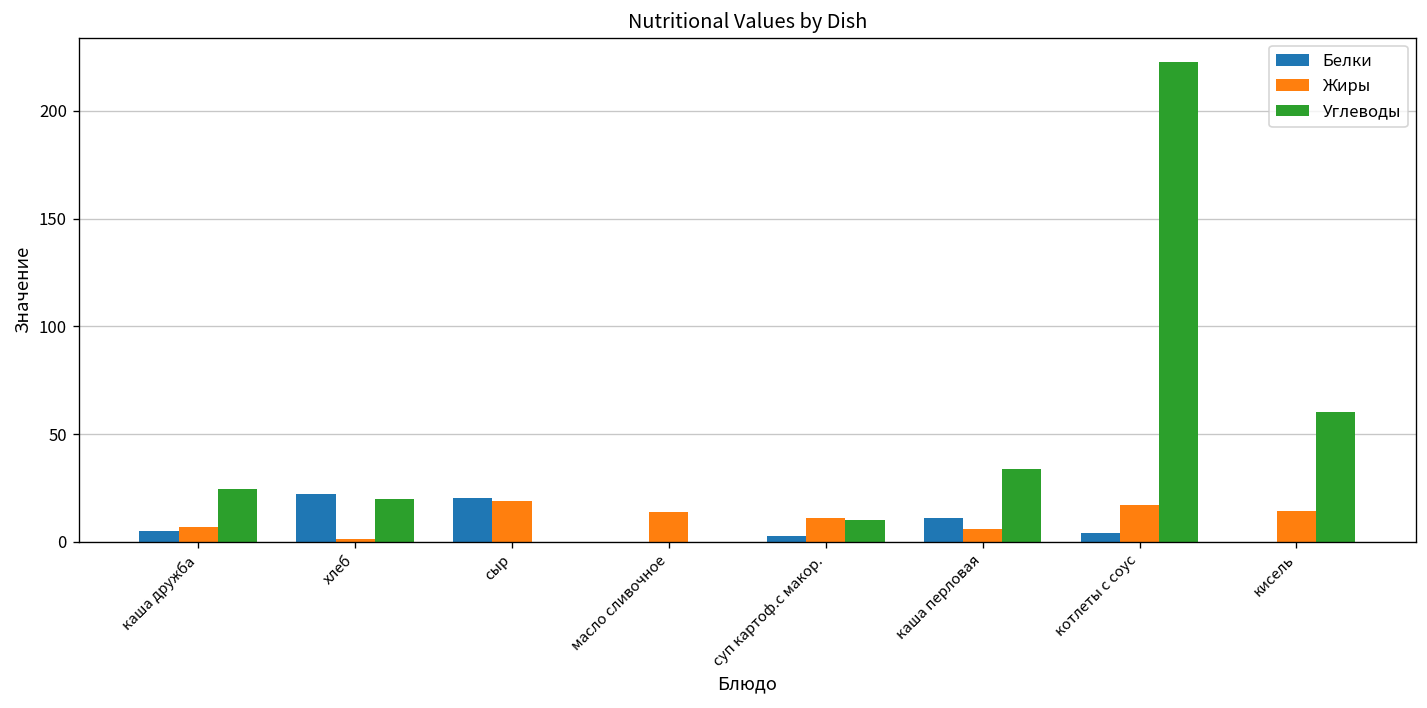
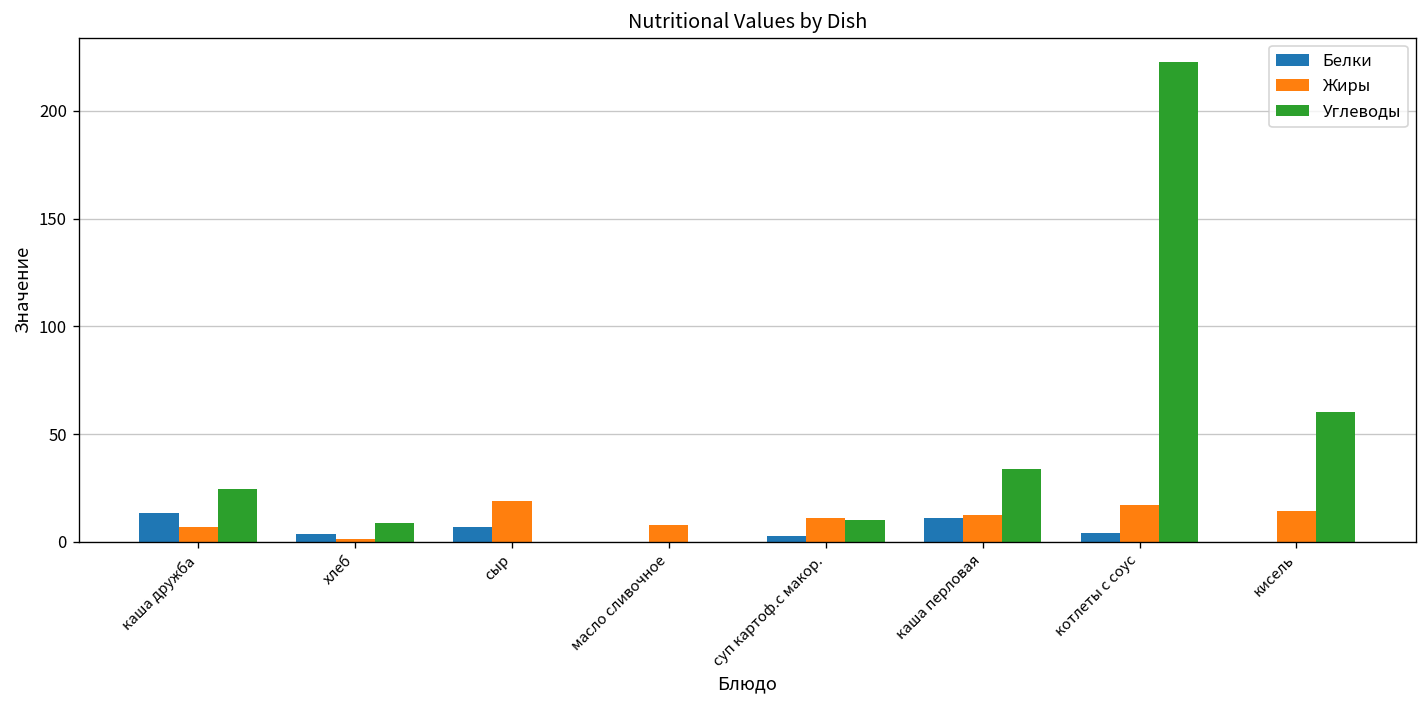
  {
    "Белки": {
-     "каша дружба": 5,
-     "хлеб": 22,
-     "сыр": 20,
+     "каша дружба": 14,
+     "хлеб": 3,
+     "сыр": 7,
      "масло сливочное": 0,
      "суп картоф.с макор.": 3,
      "каша перловая": 11,
      "котлеты с соус": 4
    },
    "Жиры": {
      "каша дружба": 7,
      "хлеб": 2,
      "сыр": 19,
-     "масло сливочное": 14,
+     "масло сливочное": 8,
      "суп картоф.с макор.": 11,
-     "каша перловая": 6,
+     "каша перловая": 13,
      "котлеты с соус": 17,
      "кисель": 14
    },
    "Углеводы": {
      "каша дружба": 25,
-     "хлеб": 20,
+     "хлеб": 9,
      "сыр": 0,
      "масло сливочное": 0,
      "суп картоф.с макор.": 10,
      "каша перловая": 34,
      "котлеты с соус": 223,
      "кисель": 60
    }
  }
